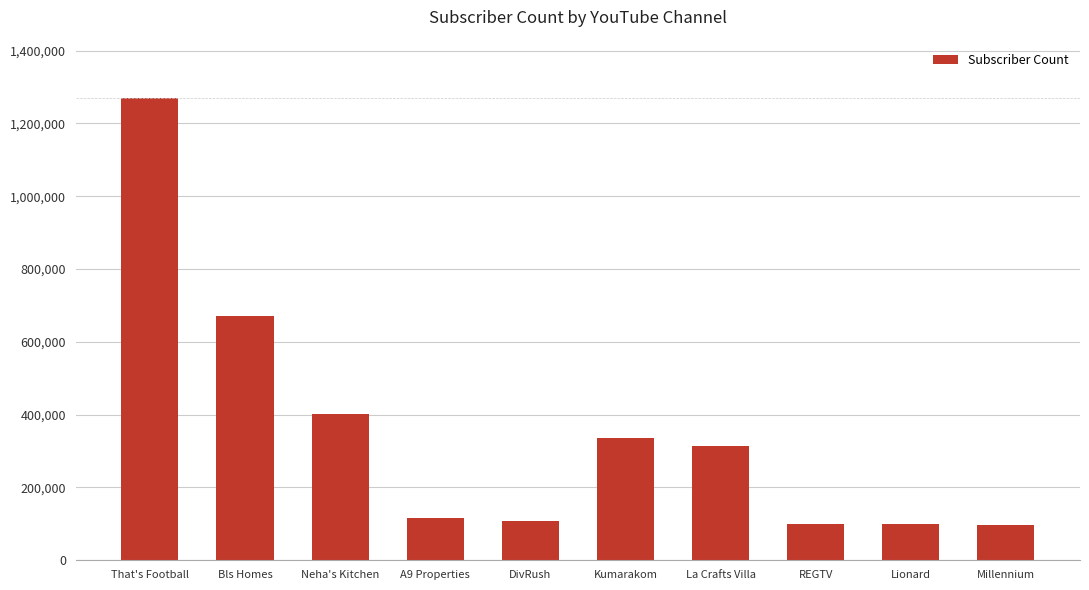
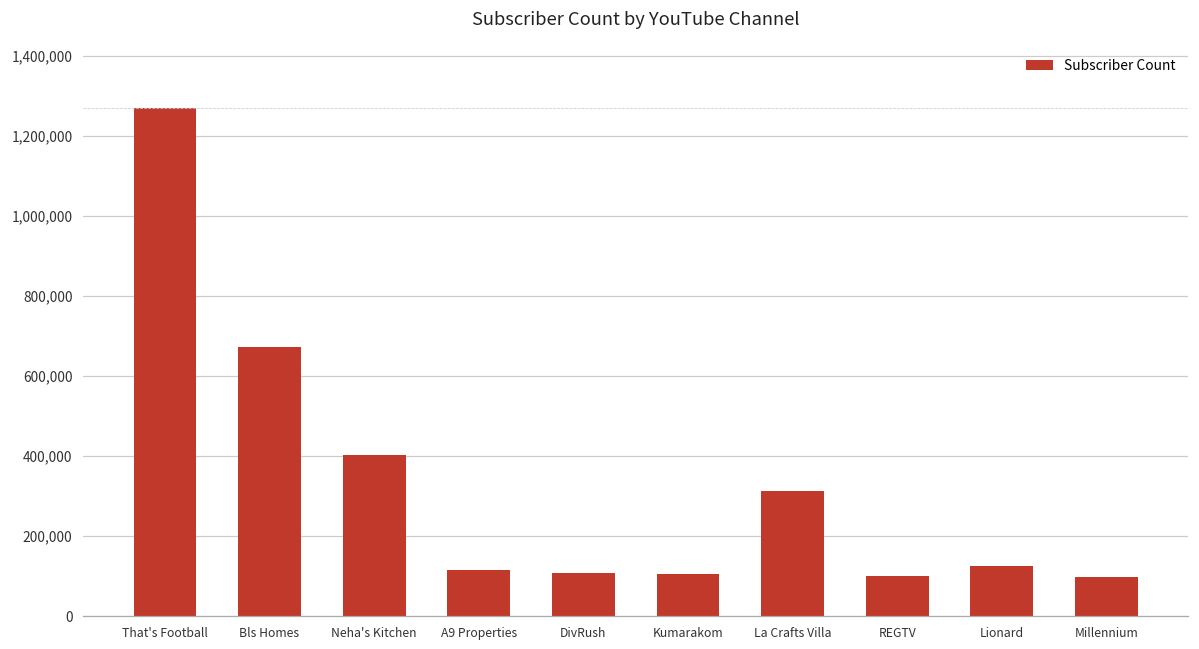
  {
    "That's Football": "1,270,000",
    "Bls Homes": "670,000",
    "Neha's Kitchen": "400,000",
    "A9 Properties": "120,000",
    "DivRush": "110,000",
-   "Kumarakom": "340,000",
+   "Kumarakom": "110,000",
    "La Crafts Villa": "310,000",
    "REGTV": "100,000",
-   "Lionard": "100,000",
+   "Lionard": "120,000",
    "Millennium": "100,000"
  }
